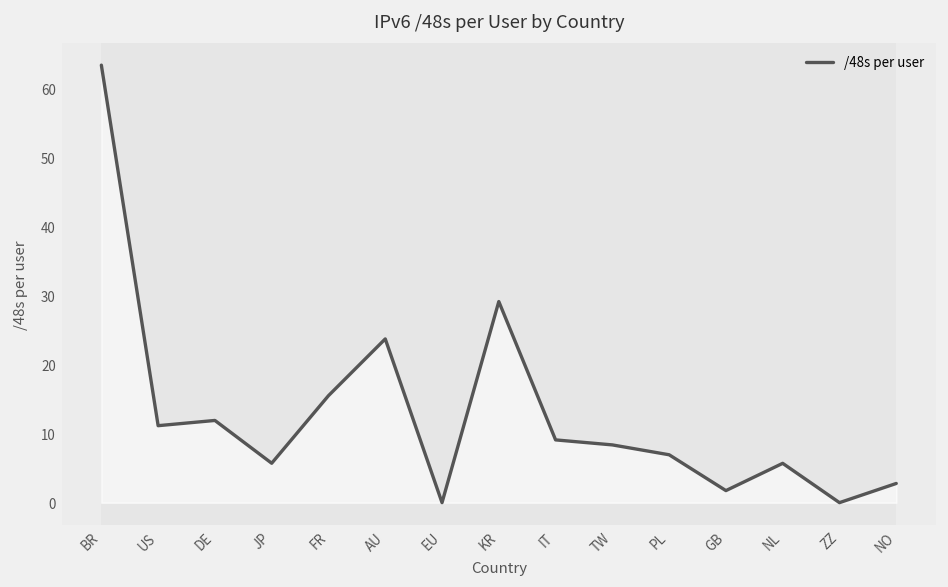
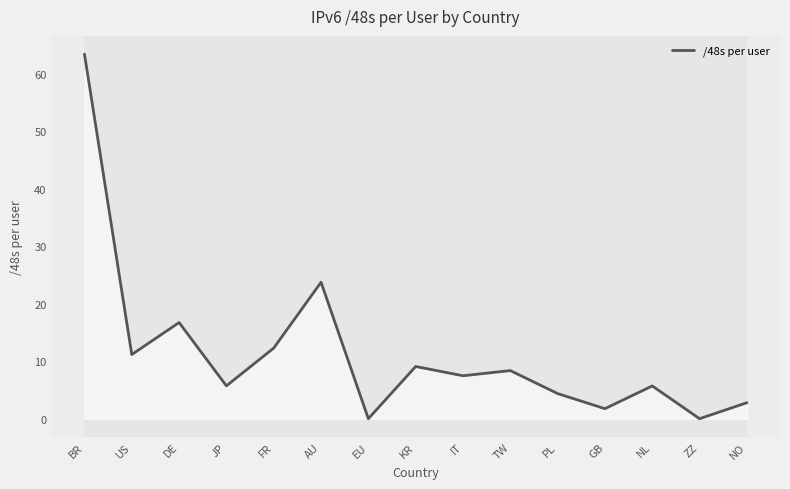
  {
    "BR": 63,
    "US": 11,
-   "DE": 12,
+   "DE": 17,
    "JP": 6,
-   "FR": 16,
+   "FR": 12,
    "AU": 24,
    "EU": 0,
-   "KR": 29,
-   "IT": 9,
+   "KR": 9,
+   "IT": 7,
    "TW": 8,
-   "PL": 7,
+   "PL": 4,
    "GB": 2,
    "NL": 6,
    "ZZ": 0,
    "NO": 3
  }
